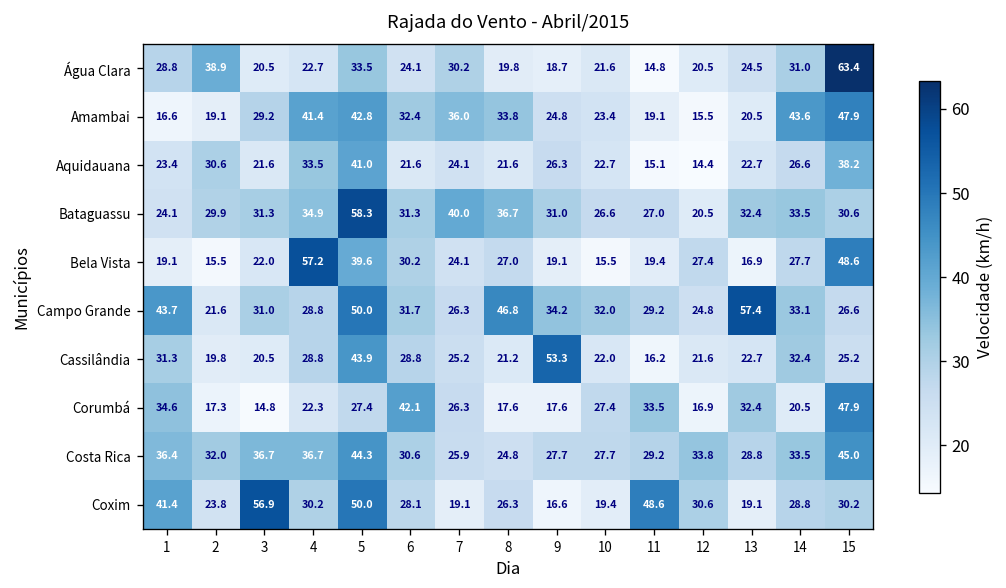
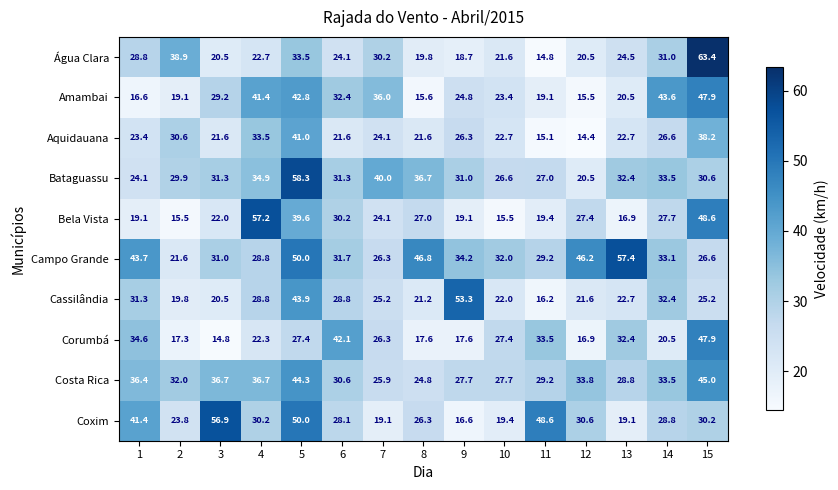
  {
    "Água Clara": {
      "1": 28.8,
      "2": 38.9,
      "3": 20.5,
      "4": 22.7,
      "5": 33.5,
      "6": 24.1,
      "7": 30.2,
      "8": 19.8,
      "9": 18.7,
      "10": 21.6,
      "11": 14.8,
      "12": 20.5,
      "13": 24.5,
      "14": 31.0,
      "15": 63.4
    },
    "Amambai": {
      "1": 16.6,
      "2": 19.1,
      "3": 29.2,
      "4": 41.4,
      "5": 42.8,
      "6": 32.4,
      "7": 36.0,
-     "8": 33.8,
+     "8": 15.6,
      "9": 24.8,
      "10": 23.4,
      "11": 19.1,
      "12": 15.5,
      "13": 20.5,
      "14": 43.6,
      "15": 47.9
    },
    "Aquidauana": {
      "1": 23.4,
      "2": 30.6,
      "3": 21.6,
      "4": 33.5,
      "5": 41.0,
      "6": 21.6,
      "7": 24.1,
      "8": 21.6,
      "9": 26.3,
      "10": 22.7,
      "11": 15.1,
      "12": 14.4,
      "13": 22.7,
      "14": 26.6,
      "15": 38.2
    },
    "Bataguassu": {
      "1": 24.1,
      "2": 29.9,
      "3": 31.3,
      "4": 34.9,
      "5": 58.3,
      "6": 31.3,
      "7": 40.0,
      "8": 36.7,
      "9": 31.0,
      "10": 26.6,
      "11": 27.0,
      "12": 20.5,
      "13": 32.4,
      "14": 33.5,
      "15": 30.6
    },
    "Bela Vista": {
      "1": 19.1,
      "2": 15.5,
      "3": 22.0,
      "4": 57.2,
      "5": 39.6,
      "6": 30.2,
      "7": 24.1,
      "8": 27.0,
      "9": 19.1,
      "10": 15.5,
      "11": 19.4,
      "12": 27.4,
      "13": 16.9,
      "14": 27.7,
      "15": 48.6
    },
    "Campo Grande": {
      "1": 43.7,
      "2": 21.6,
      "3": 31.0,
      "4": 28.8,
      "5": 50.0,
      "6": 31.7,
      "7": 26.3,
      "8": 46.8,
      "9": 34.2,
      "10": 32.0,
      "11": 29.2,
-     "12": 24.8,
+     "12": 46.2,
      "13": 57.4,
      "14": 33.1,
      "15": 26.6
    },
    "Cassilândia": {
      "1": 31.3,
      "2": 19.8,
      "3": 20.5,
      "4": 28.8,
      "5": 43.9,
      "6": 28.8,
      "7": 25.2,
      "8": 21.2,
      "9": 53.3,
      "10": 22.0,
      "11": 16.2,
      "12": 21.6,
      "13": 22.7,
      "14": 32.4,
      "15": 25.2
    },
    "Corumbá": {
      "1": 34.6,
      "2": 17.3,
      "3": 14.8,
      "4": 22.3,
      "5": 27.4,
      "6": 42.1,
      "7": 26.3,
      "8": 17.6,
      "9": 17.6,
      "10": 27.4,
      "11": 33.5,
      "12": 16.9,
      "13": 32.4,
      "14": 20.5,
      "15": 47.9
    },
    "Costa Rica": {
      "1": 36.4,
      "2": 32.0,
      "3": 36.7,
      "4": 36.7,
      "5": 44.3,
      "6": 30.6,
      "7": 25.9,
      "8": 24.8,
      "9": 27.7,
      "10": 27.7,
      "11": 29.2,
      "12": 33.8,
      "13": 28.8,
      "14": 33.5,
      "15": 45.0
    },
    "Coxim": {
      "1": 41.4,
      "2": 23.8,
      "3": 56.9,
      "4": 30.2,
      "5": 50.0,
      "6": 28.1,
      "7": 19.1,
      "8": 26.3,
      "9": 16.6,
      "10": 19.4,
      "11": 48.6,
      "12": 30.6,
      "13": 19.1,
      "14": 28.8,
      "15": 30.2
    }
  }
